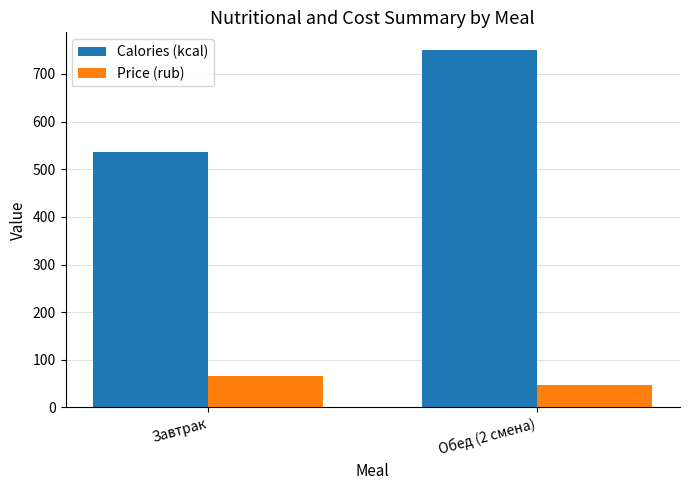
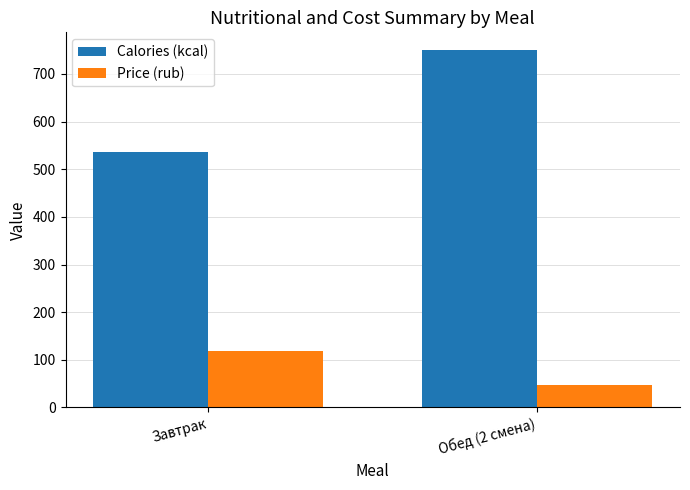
  {
    "Calories (kcal)": {
      "Завтрак": 540,
      "Обед (2 смена)": 750
    },
    "Price (rub)": {
-     "Завтрак": 70,
+     "Завтрак": 120,
      "Обед (2 смена)": 50
    }
  }
